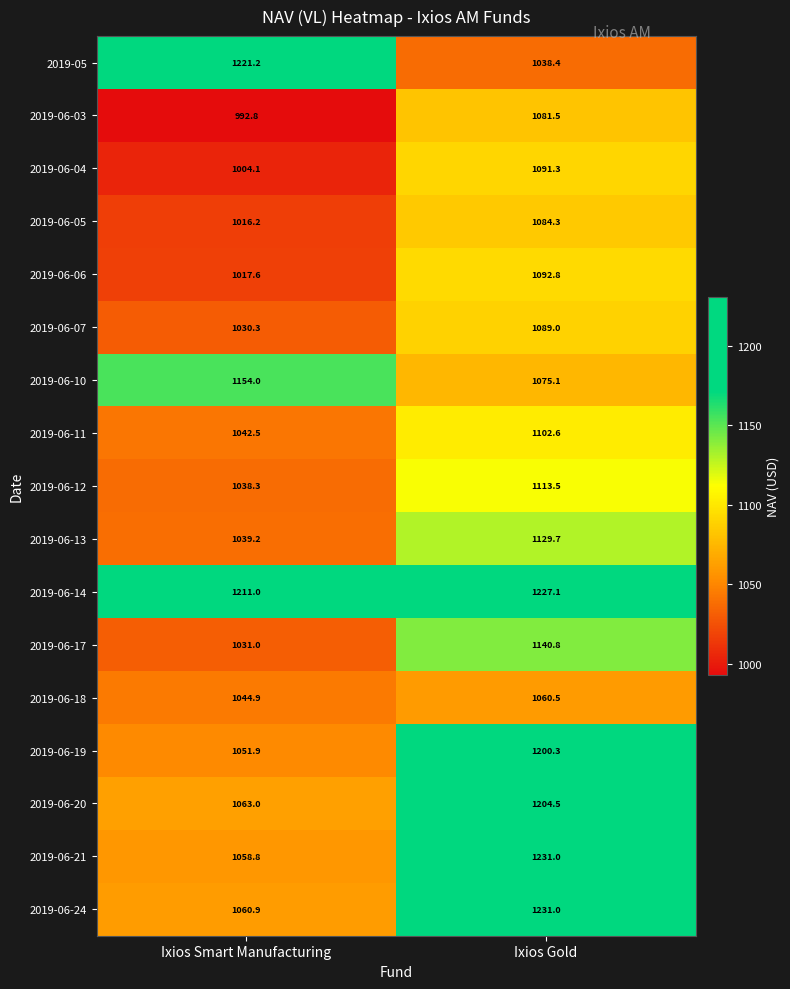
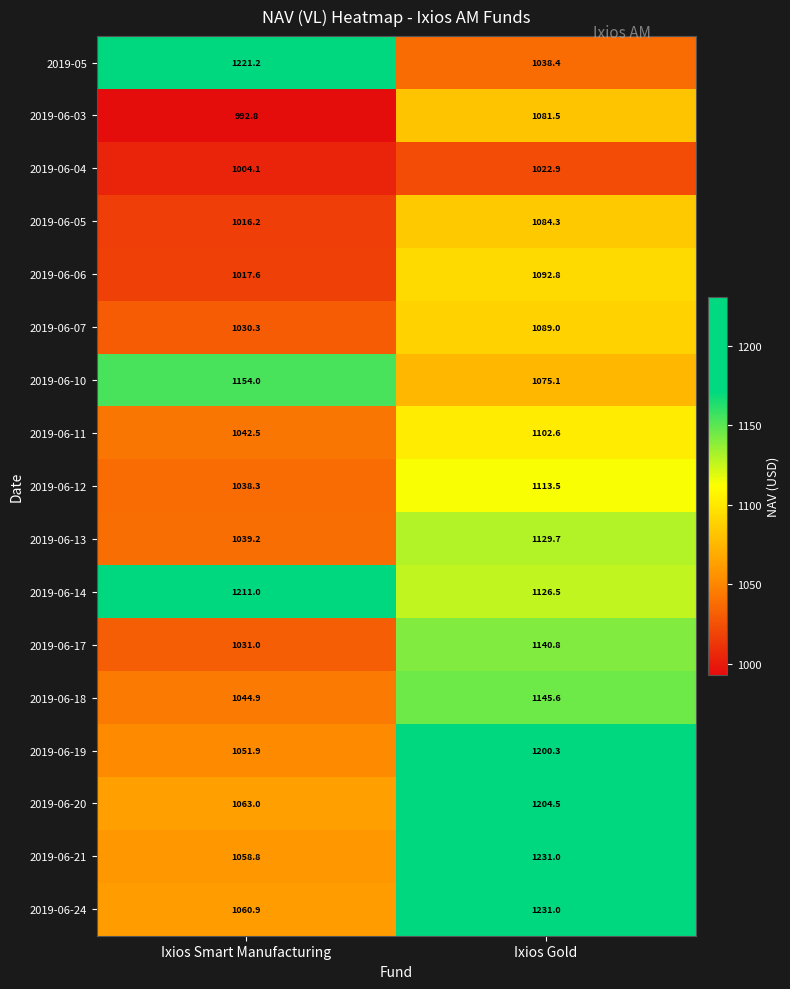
  {
    "2019-05": {
      "Ixios Smart Manufacturing": 1221.2,
      "Ixios Gold": 1038.4
    },
    "2019-06-03": {
      "Ixios Smart Manufacturing": 992.8,
      "Ixios Gold": 1081.5
    },
    "2019-06-04": {
      "Ixios Smart Manufacturing": 1004.1,
-     "Ixios Gold": 1091.3
+     "Ixios Gold": 1022.9
    },
    "2019-06-05": {
      "Ixios Smart Manufacturing": 1016.2,
      "Ixios Gold": 1084.3
    },
    "2019-06-06": {
      "Ixios Smart Manufacturing": 1017.6,
      "Ixios Gold": 1092.8
    },
    "2019-06-07": {
      "Ixios Smart Manufacturing": 1030.3,
      "Ixios Gold": 1089.0
    },
    "2019-06-10": {
      "Ixios Smart Manufacturing": 1154.0,
      "Ixios Gold": 1075.1
    },
    "2019-06-11": {
      "Ixios Smart Manufacturing": 1042.5,
      "Ixios Gold": 1102.6
    },
    "2019-06-12": {
      "Ixios Smart Manufacturing": 1038.3,
      "Ixios Gold": 1113.5
    },
    "2019-06-13": {
      "Ixios Smart Manufacturing": 1039.2,
      "Ixios Gold": 1129.7
    },
    "2019-06-14": {
      "Ixios Smart Manufacturing": 1211.0,
-     "Ixios Gold": 1227.1
+     "Ixios Gold": 1126.5
    },
    "2019-06-17": {
      "Ixios Smart Manufacturing": 1031.0,
      "Ixios Gold": 1140.8
    },
    "2019-06-18": {
      "Ixios Smart Manufacturing": 1044.9,
-     "Ixios Gold": 1060.5
+     "Ixios Gold": 1145.6
    },
    "2019-06-19": {
      "Ixios Smart Manufacturing": 1051.9,
      "Ixios Gold": 1200.3
    },
    "2019-06-20": {
      "Ixios Smart Manufacturing": 1063.0,
      "Ixios Gold": 1204.5
    },
    "2019-06-21": {
      "Ixios Smart Manufacturing": 1058.8,
      "Ixios Gold": 1231.0
    },
    "2019-06-24": {
      "Ixios Smart Manufacturing": 1060.9,
      "Ixios Gold": 1231.0
    }
  }
